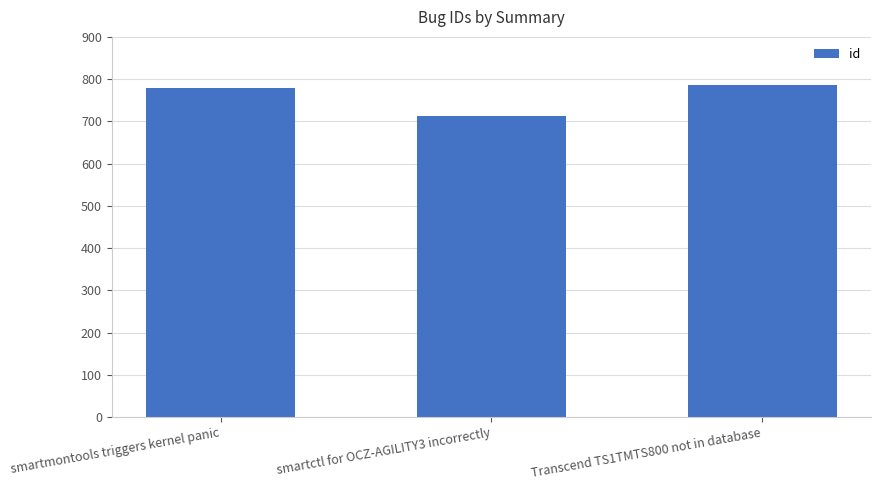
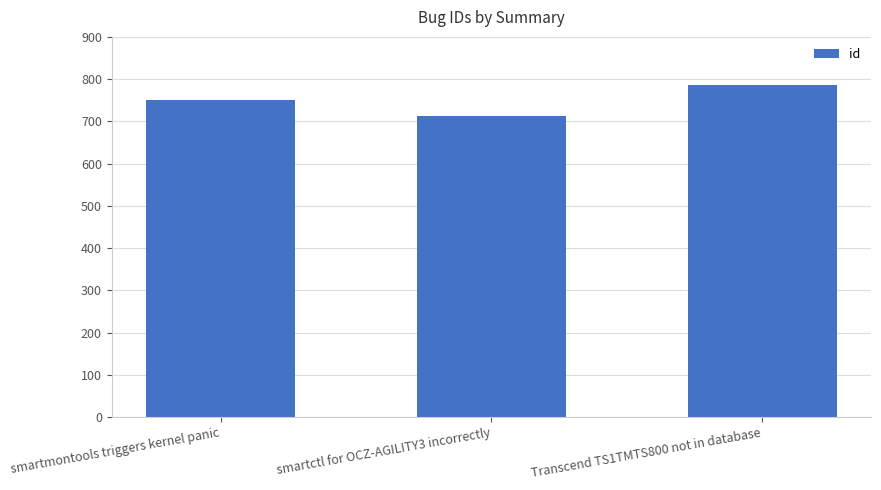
  {
-   "smartmontools triggers kernel panic": 780,
+   "smartmontools triggers kernel panic": 750,
    "smartctl for OCZ-AGILITY3 incorrectly": 710,
    "Transcend TS1TMTS800 not in database": 790
  }
